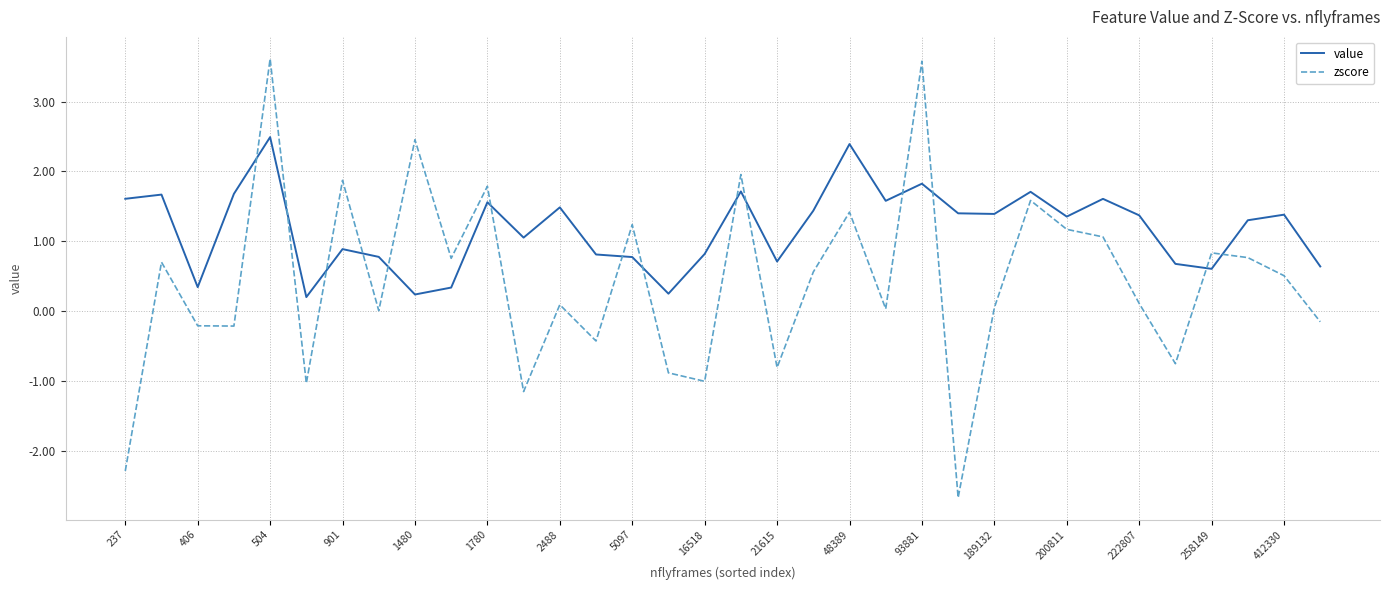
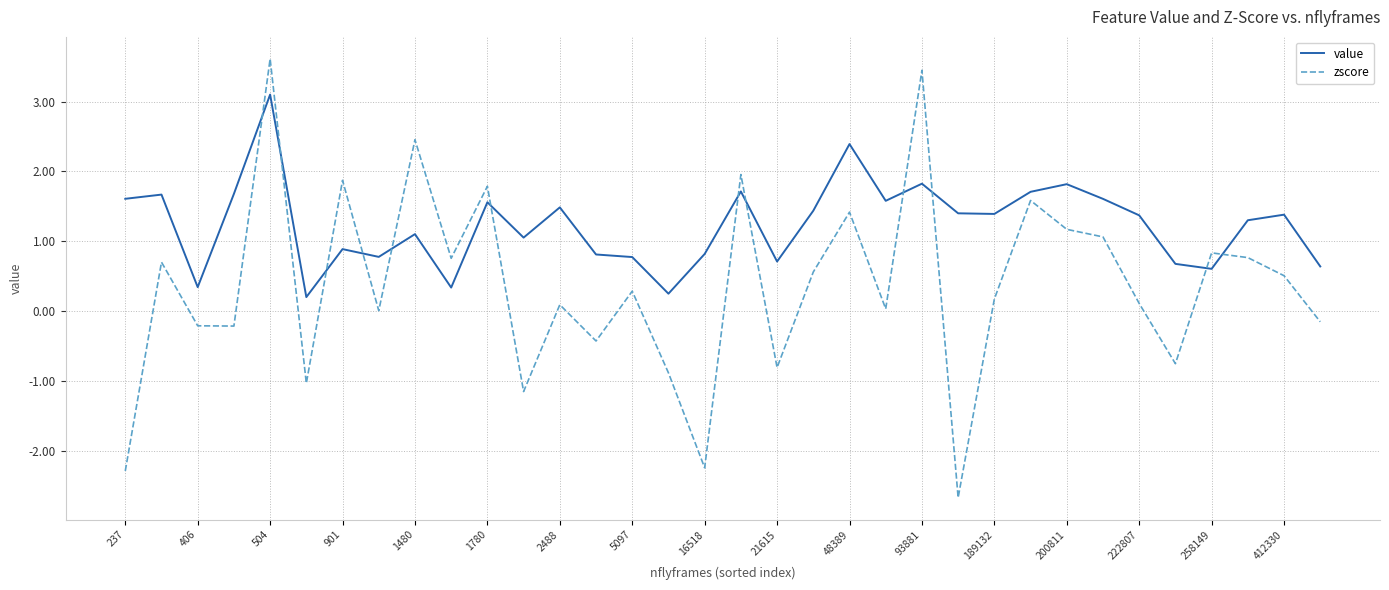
  {
    "value": {
      "237": 1.6,
      "406": 0.3,
-     "504": 2.5,
+     "504": 3.1,
      "901": 0.9,
-     "1480": 0.2,
+     "1480": 1.1,
      "1780": 1.6,
      "2488": 1.5,
      "5097": 0.8,
      "16518": 0.8,
      "21615": 0.7,
      "48389": 2.4,
      "93881": 1.8,
      "189132": 1.4,
-     "200811": 1.4,
+     "200811": 1.8,
      "222807": 1.4,
      "258149": 0.6,
      "412330": 1.4
    },
    "zscore": {
      "237": -2.3,
      "406": -0.2,
      "504": 3.6,
      "901": 1.9,
      "1480": 2.5,
      "1780": 1.8,
      "2488": 0.1,
-     "5097": 1.2,
-     "16518": -1.0,
+     "5097": 0.3,
+     "16518": -2.2,
      "21615": -0.8,
      "48389": 1.4,
-     "93881": 3.6,
-     "189132": 0.1,
+     "93881": 3.4,
+     "189132": 0.2,
      "200811": 1.2,
      "222807": 0.1,
      "258149": 0.8,
      "412330": 0.5
    }
  }
